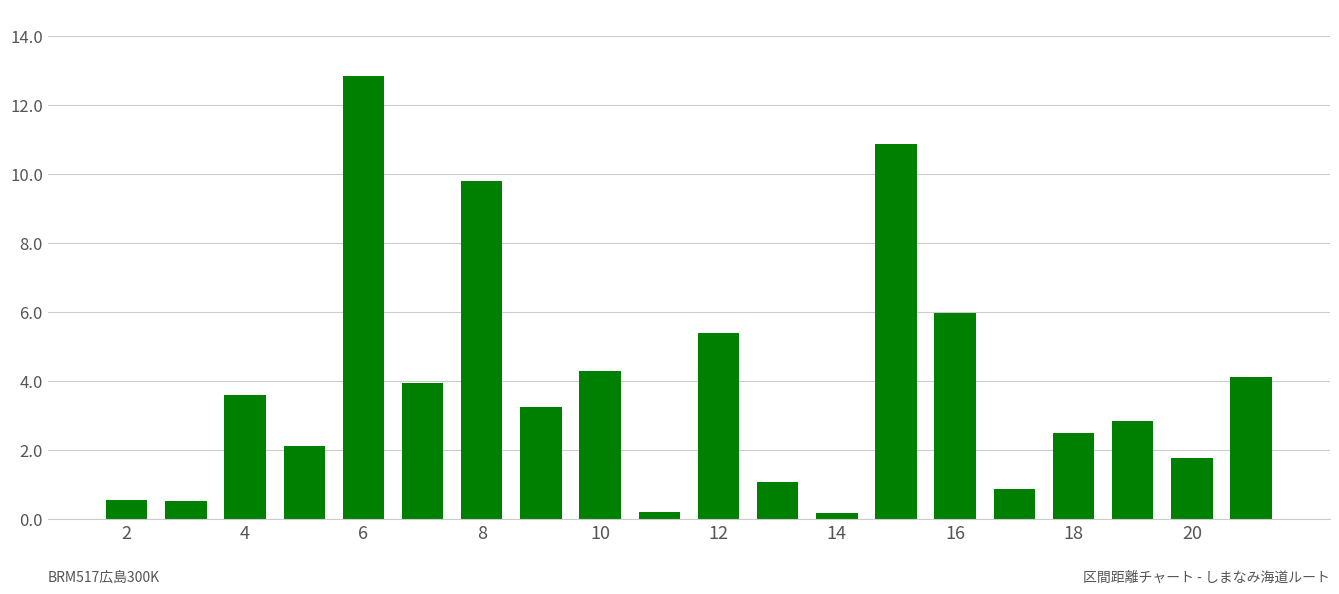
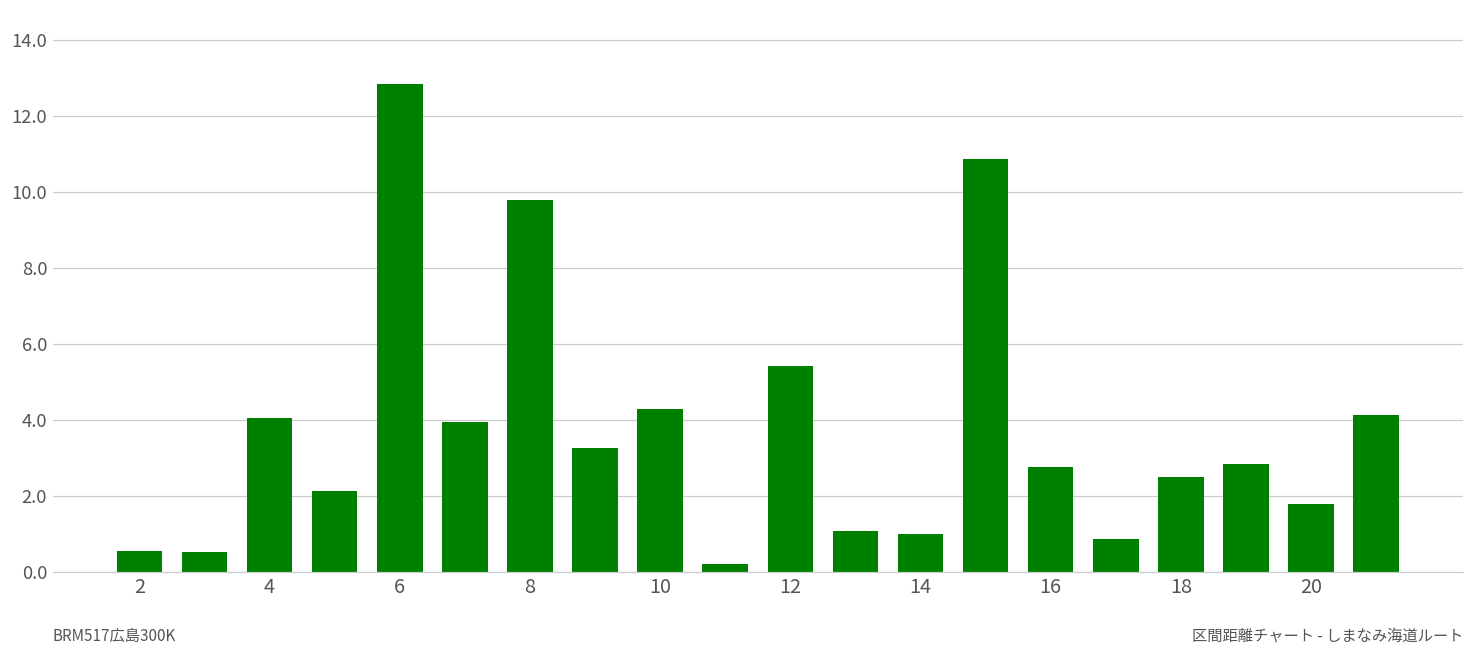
  {
    "2": 0.6,
-   "4": 3.6,
+   "4": 4.0,
    "6": 12.8,
    "8": 9.8,
    "10": 4.3,
    "12": 5.4,
-   "14": 0.2,
-   "16": 6.0,
+   "14": 1.0,
+   "16": 2.8,
    "18": 2.5,
    "20": 1.8
  }
